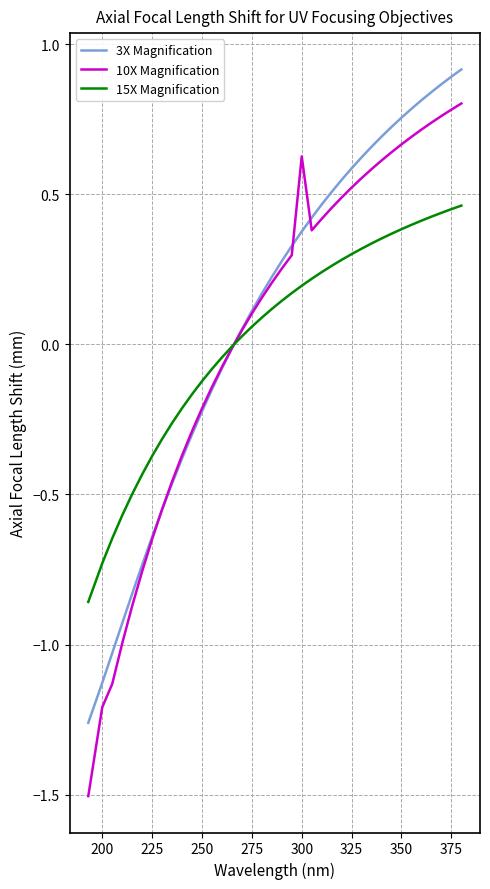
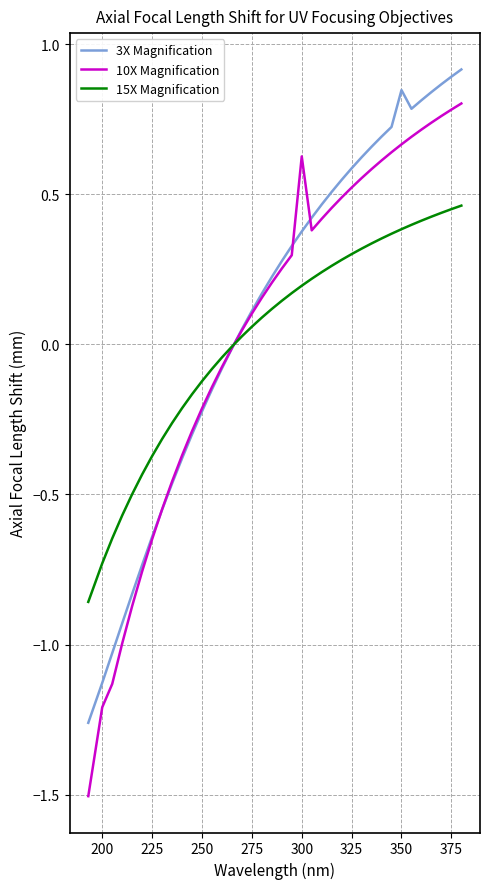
  {
    "3X Magnification": {
      "200": -1.13,
      "250": -0.22,
      "275": 0.11,
      "300": 0.38,
      "325": 0.59,
-     "350": 0.76,
+     "350": 0.85,
      "375": 0.89
    },
    "10X Magnification": {
      "200": -1.21,
      "250": -0.21,
      "275": 0.10,
      "300": 0.63,
      "325": 0.52,
      "350": 0.67,
      "375": 0.78
    },
    "15X Magnification": {
      "200": -0.73,
      "225": -0.37,
      "250": -0.12,
      "275": 0.06,
      "300": 0.20,
      "325": 0.30,
      "350": 0.38,
      "375": 0.45
    }
  }
